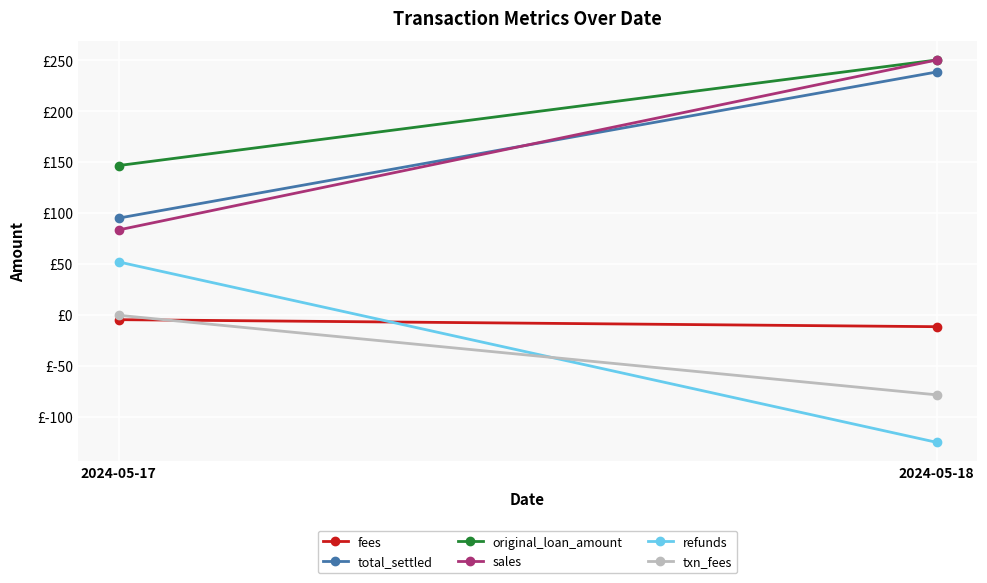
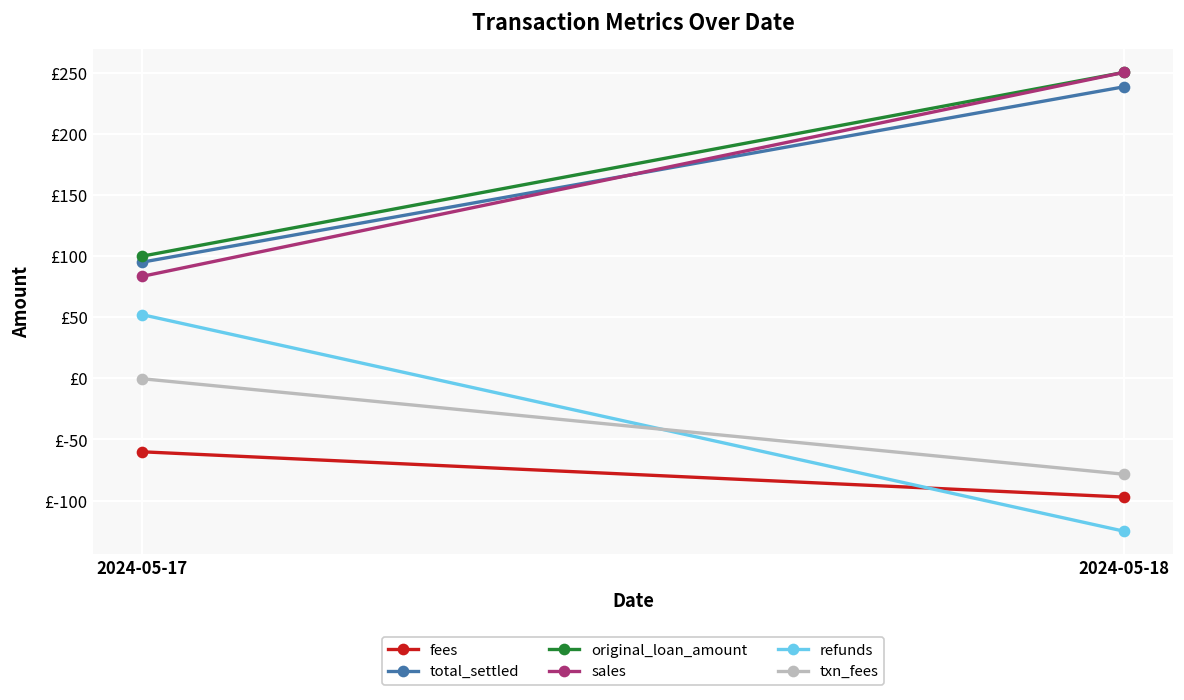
  {
    "fees": {
-     "2024-05-17": "£-5",
-     "2024-05-18": "£-11"
+     "2024-05-17": "£-60",
+     "2024-05-18": "£-97"
    },
    "total_settled": {
      "2024-05-17": "£95",
      "2024-05-18": "£239"
    },
    "original_loan_amount": {
-     "2024-05-17": "£147"
+     "2024-05-17": "£100"
    },
    "sales": {
      "2024-05-17": "£84"
    },
    "refunds": {
      "2024-05-17": "£52",
      "2024-05-18": "£-125"
    },
    "txn_fees": {
      "2024-05-17": "£0",
      "2024-05-18": "£-78"
    }
  }
